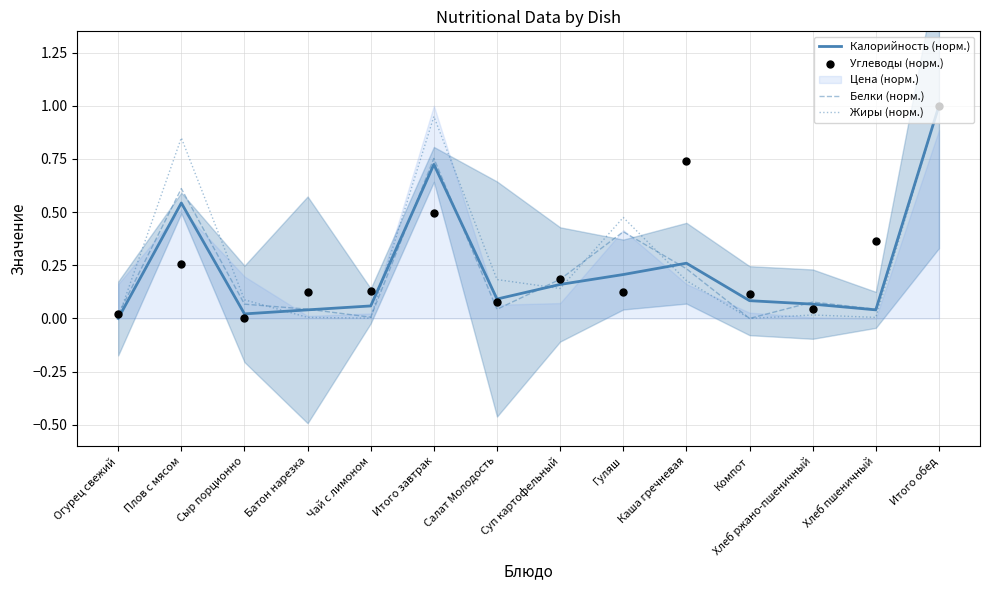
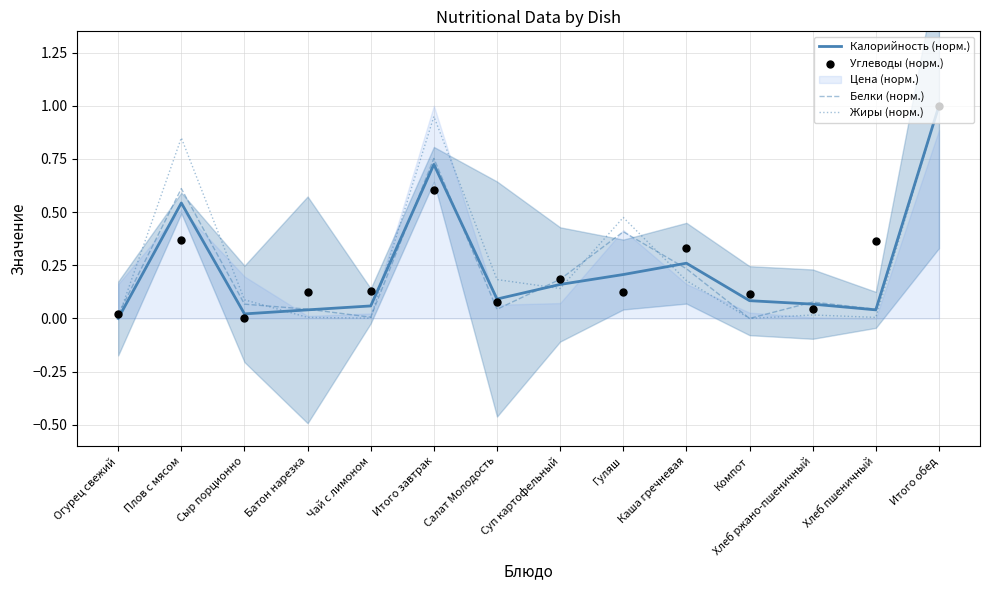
  {
    "Углеводы (норм.)": {
-     "Плов с мясом": 0.26,
-     "Итого завтрак": 0.50,
-     "Каша гречневая": 0.74
+     "Плов с мясом": 0.37,
+     "Итого завтрак": 0.60,
+     "Каша гречневая": 0.33
    },
    "Цена (норм.)": {
      "Плов с мясом": 0.51,
      "Сыр порционно": 0.20,
      "Чай с лимоном": 0.02,
      "Итого завтрак": 1.00,
      "Салат Молодость": 0.06,
      "Суп картофельный": 0.07,
      "Каша гречневая": 0.16,
      "Компот": 0.03,
      "Итого обед": 0.89
    }
  }
